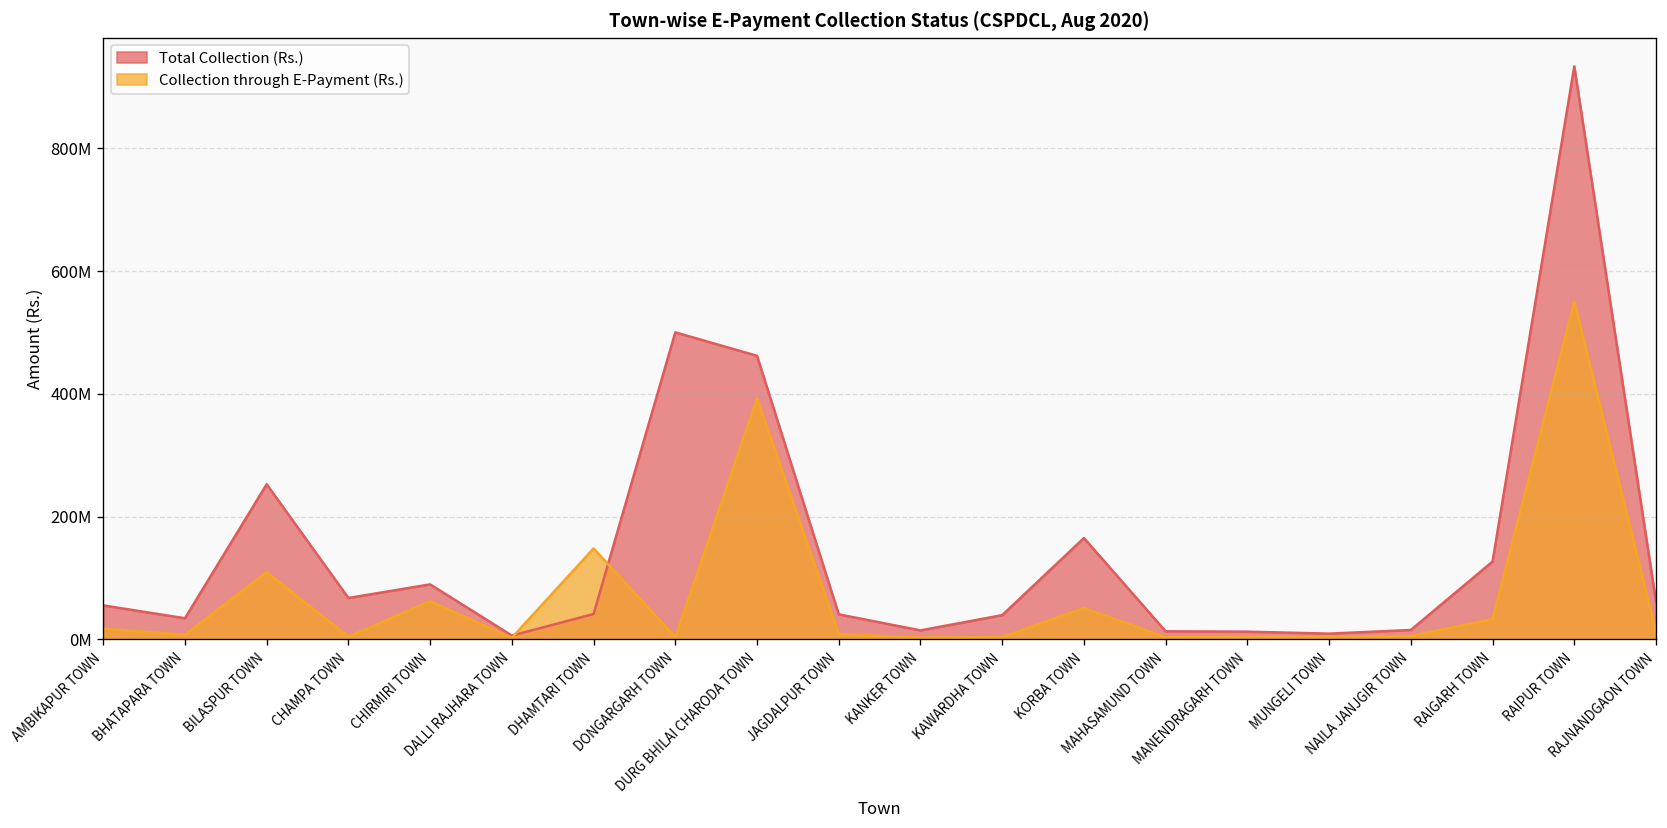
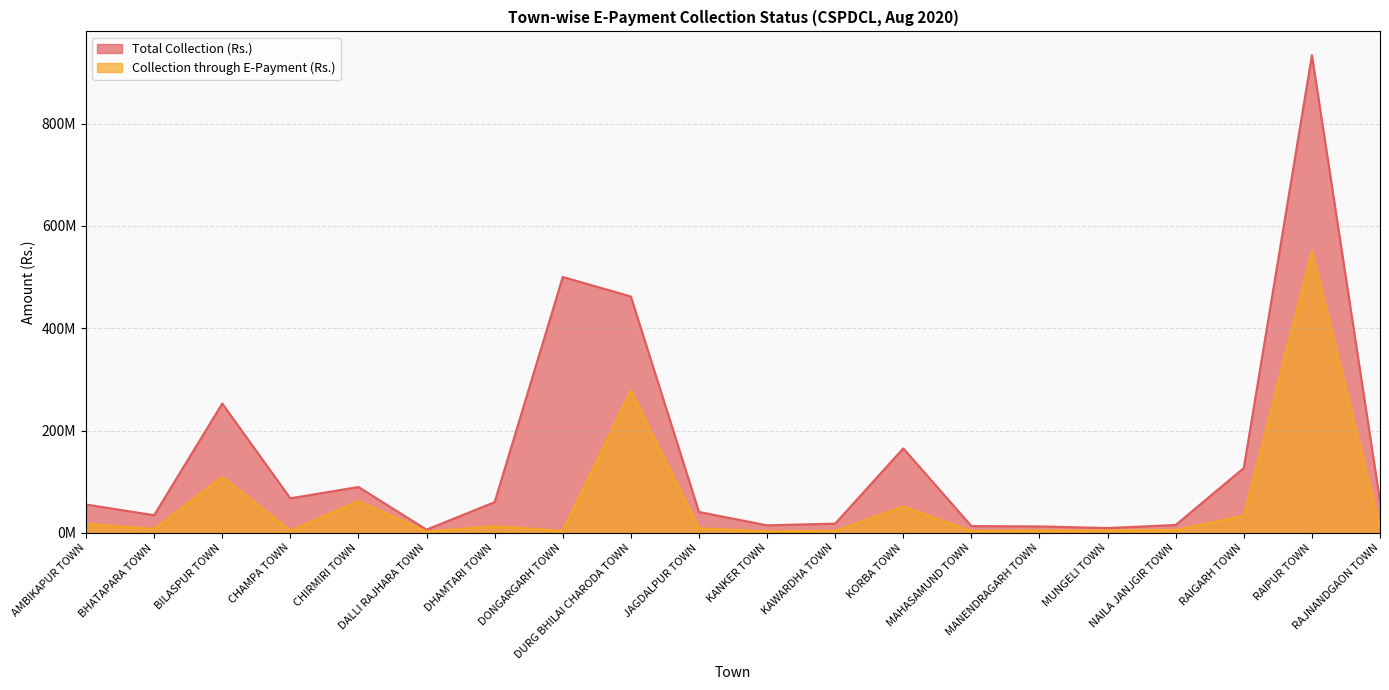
  {
    "Total Collection (Rs.)": {
      "AMBIKAPUR TOWN": 60000000,
      "BHATAPARA TOWN": 30000000,
      "BILASPUR TOWN": 250000000,
      "CHAMPA TOWN": 70000000,
      "CHIRMIRI TOWN": 90000000,
-     "DHAMTARI TOWN": 40000000,
+     "DHAMTARI TOWN": 60000000,
      "DONGARGARH TOWN": 500000000,
      "DURG BHILAI CHARODA TOWN": 460000000,
      "JAGDALPUR TOWN": 40000000,
      "KANKER TOWN": 10000000,
-     "KAWARDHA TOWN": 40000000,
+     "KAWARDHA TOWN": 20000000,
      "KORBA TOWN": 170000000,
      "MAHASAMUND TOWN": 10000000,
      "MANENDRAGARH TOWN": 10000000,
      "NAILA JANJGIR TOWN": 20000000,
      "RAIGARH TOWN": 130000000,
      "RAIPUR TOWN": 930000000,
      "RAJNANDGAON TOWN": 60000000
    },
    "Collection through E-Payment (Rs.)": {
      "AMBIKAPUR TOWN": 20000000,
      "BHATAPARA TOWN": 10000000,
      "BILASPUR TOWN": 110000000,
      "CHAMPA TOWN": 0,
      "CHIRMIRI TOWN": 60000000,
-     "DHAMTARI TOWN": 150000000,
+     "DHAMTARI TOWN": 10000000,
      "DONGARGARH TOWN": 0,
-     "DURG BHILAI CHARODA TOWN": 390000000,
+     "DURG BHILAI CHARODA TOWN": 280000000,
      "JAGDALPUR TOWN": 10000000,
      "KANKER TOWN": 0,
      "KAWARDHA TOWN": 0,
      "KORBA TOWN": 50000000,
      "MAHASAMUND TOWN": 0,
      "MANENDRAGARH TOWN": 0,
      "NAILA JANJGIR TOWN": 10000000,
      "RAIGARH TOWN": 30000000,
      "RAIPUR TOWN": 550000000,
      "RAJNANDGAON TOWN": 10000000
    }
  }
